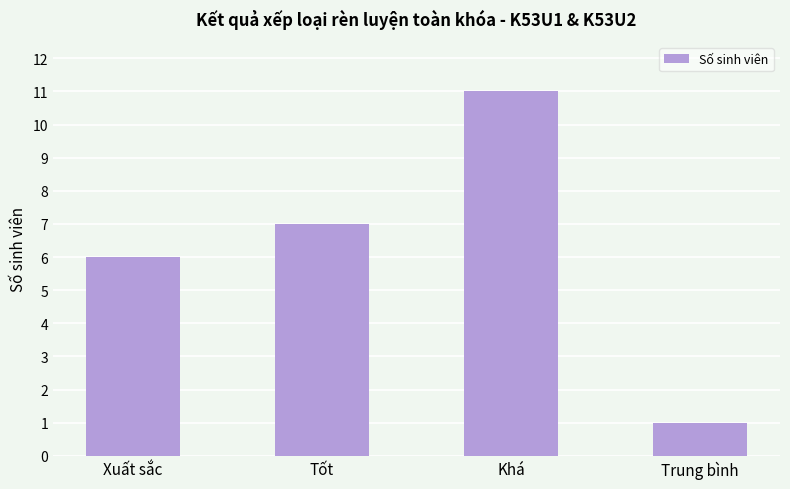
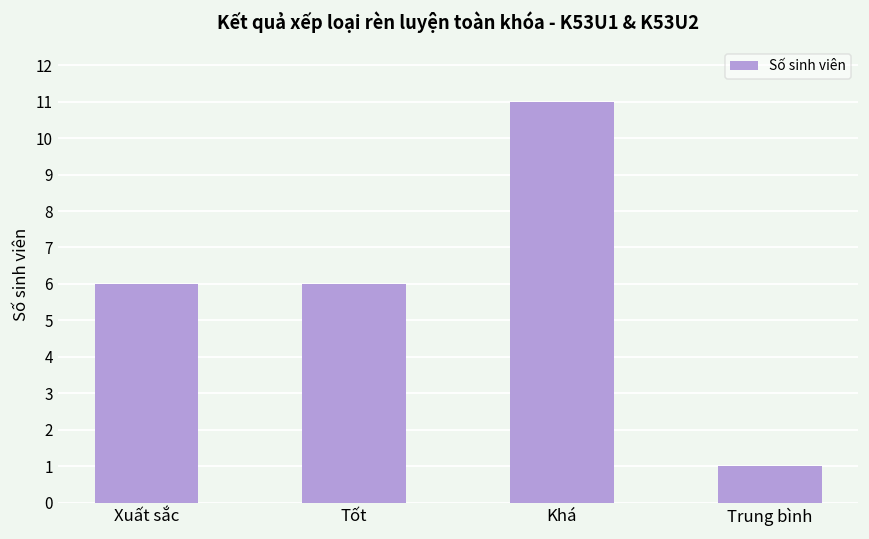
  {
    "Xuất sắc": 6,
-   "Tốt": 7,
+   "Tốt": 6,
    "Khá": 11,
    "Trung bình": 1
  }
